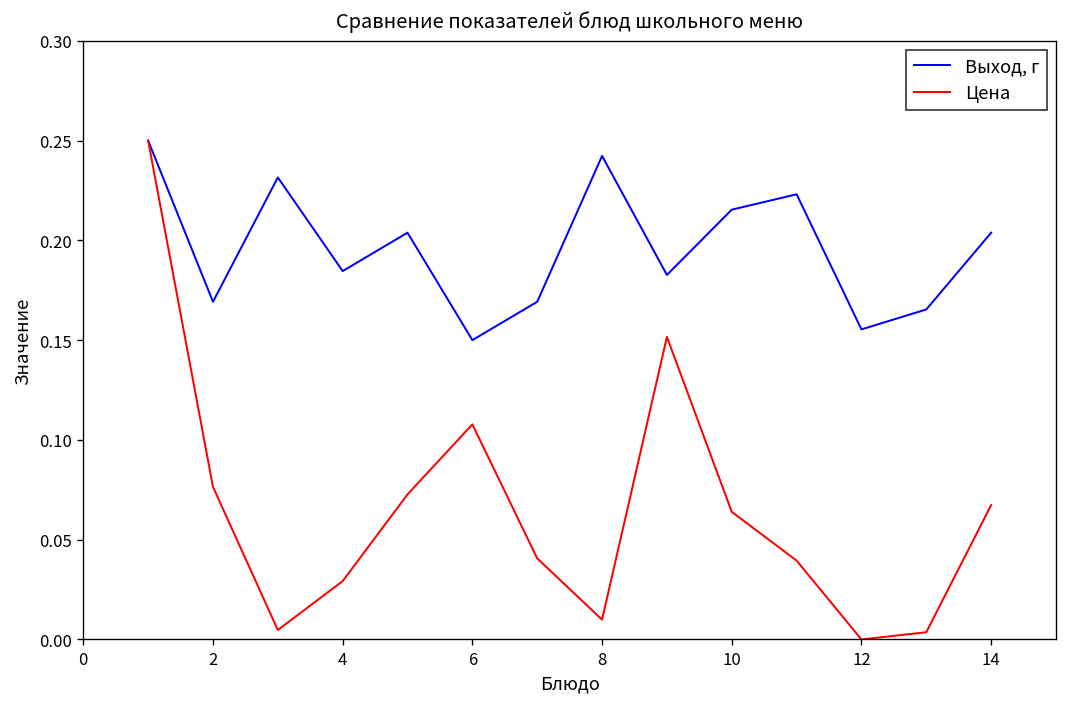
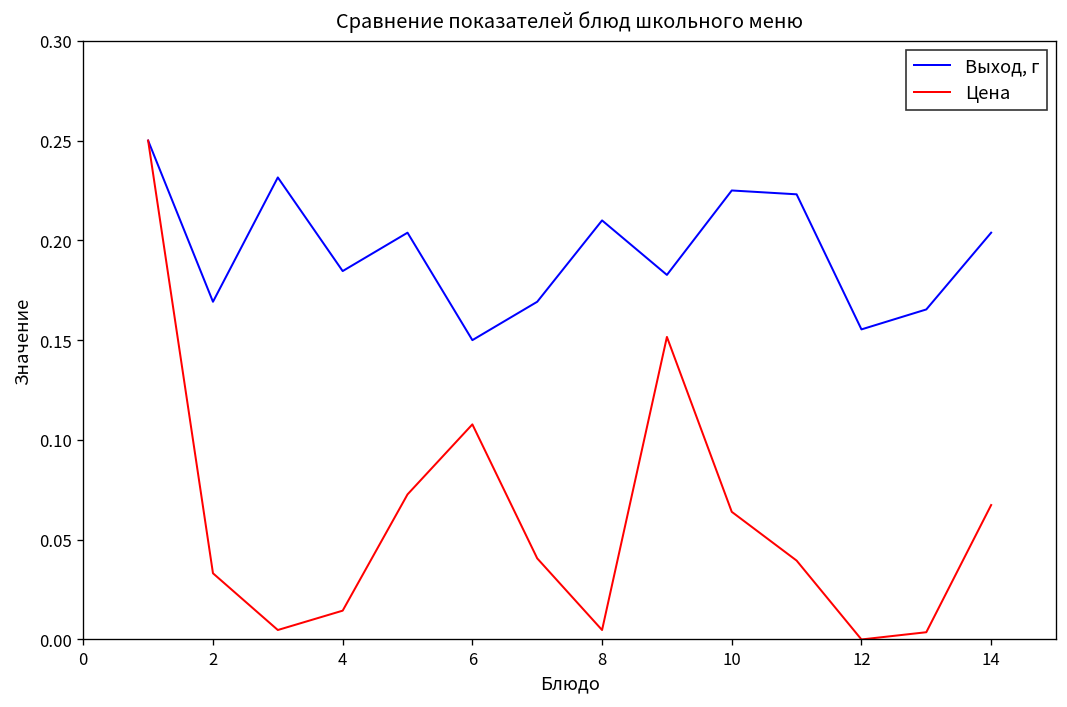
  {
    "Выход, г": {
      "2": 0.169,
      "4": 0.185,
      "6": 0.150,
-     "8": 0.242,
-     "10": 0.215,
+     "8": 0.210,
+     "10": 0.225,
      "12": 0.155,
      "14": 0.204
    },
    "Цена": {
-     "2": 0.076,
-     "4": 0.029,
+     "2": 0.033,
+     "4": 0.014,
      "6": 0.108,
-     "8": 0.010,
+     "8": 0.005,
      "10": 0.064,
      "12": 0.000,
      "14": 0.067
    }
  }
